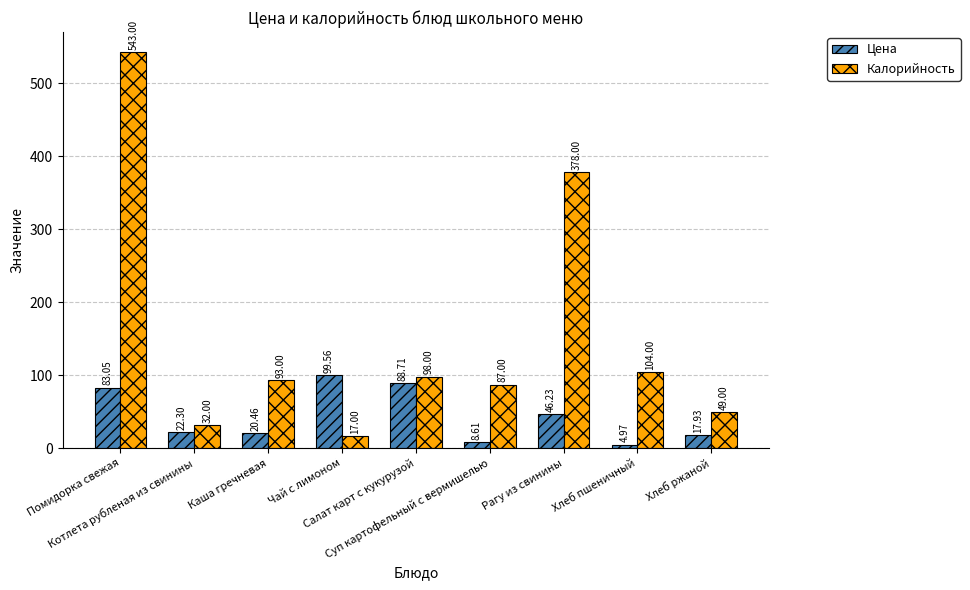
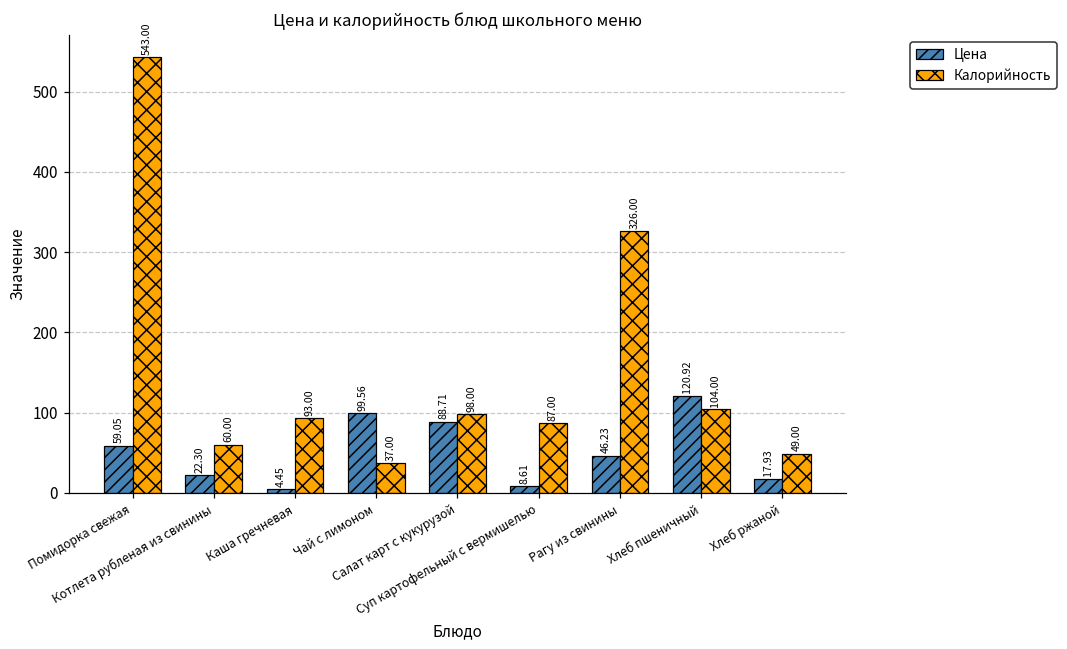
  {
    "Цена": {
-     "Помидорка свежая": 83.05,
+     "Помидорка свежая": 59.05,
      "Котлета рубленая из свинины": 22.30,
-     "Каша гречневая": 20.46,
+     "Каша гречневая": 4.45,
      "Чай с лимоном": 99.56,
      "Салат карт с кукурузой": 88.71,
      "Суп картофельный с вермишелью": 8.61,
      "Рагу из свинины": 46.23,
-     "Хлеб пшеничный": 4.97,
+     "Хлеб пшеничный": 120.92,
      "Хлеб ржаной": 17.93
    },
    "Калорийность": {
      "Помидорка свежая": 543.00,
-     "Котлета рубленая из свинины": 32.00,
+     "Котлета рубленая из свинины": 60.00,
      "Каша гречневая": 93.00,
-     "Чай с лимоном": 17.00,
+     "Чай с лимоном": 37.00,
      "Салат карт с кукурузой": 98.00,
      "Суп картофельный с вермишелью": 87.00,
-     "Рагу из свинины": 378.00,
+     "Рагу из свинины": 326.00,
      "Хлеб пшеничный": 104.00,
      "Хлеб ржаной": 49.00
    }
  }
